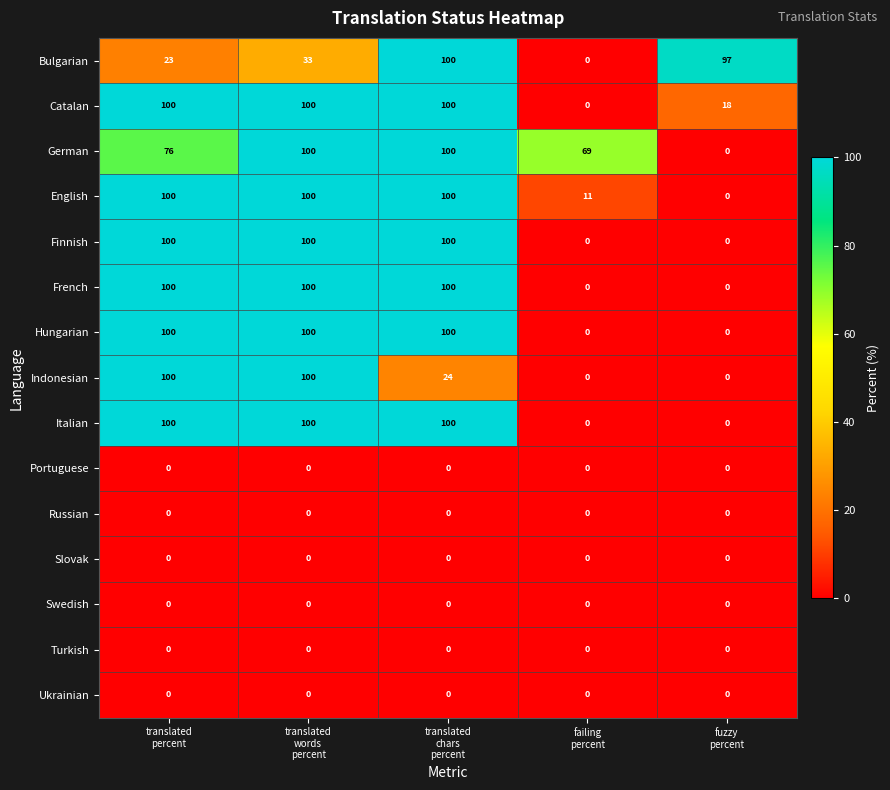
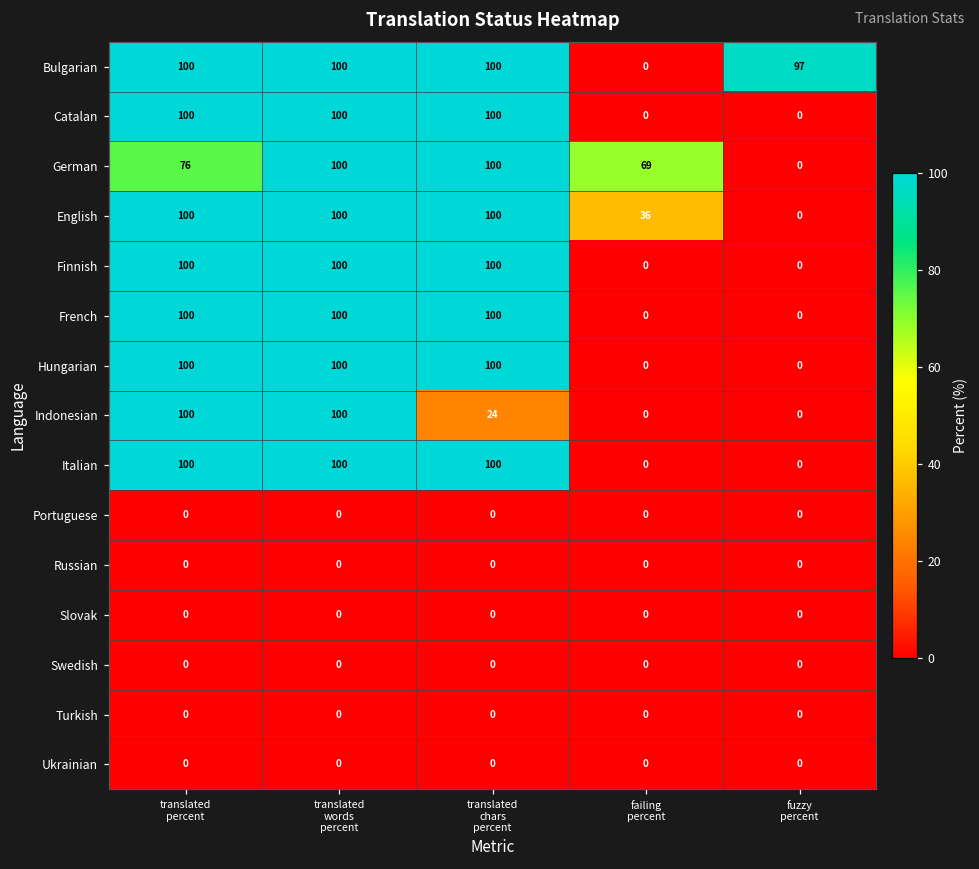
  {
    "Bulgarian": {
-     "translated percent": 23,
-     "translated words percent": 33,
+     "translated percent": 100,
+     "translated words percent": 100,
      "translated chars percent": 100,
      "failing percent": 0,
      "fuzzy percent": 97
    },
    "Catalan": {
      "translated percent": 100,
      "translated words percent": 100,
      "translated chars percent": 100,
      "failing percent": 0,
-     "fuzzy percent": 18
+     "fuzzy percent": 0
    },
    "German": {
      "translated percent": 76,
      "translated words percent": 100,
      "translated chars percent": 100,
      "failing percent": 69,
      "fuzzy percent": 0
    },
    "English": {
      "translated percent": 100,
      "translated words percent": 100,
      "translated chars percent": 100,
-     "failing percent": 11,
+     "failing percent": 36,
      "fuzzy percent": 0
    },
    "Finnish": {
      "translated percent": 100,
      "translated words percent": 100,
      "translated chars percent": 100,
      "failing percent": 0,
      "fuzzy percent": 0
    },
    "French": {
      "translated percent": 100,
      "translated words percent": 100,
      "translated chars percent": 100,
      "failing percent": 0,
      "fuzzy percent": 0
    },
    "Hungarian": {
      "translated percent": 100,
      "translated words percent": 100,
      "translated chars percent": 100,
      "failing percent": 0,
      "fuzzy percent": 0
    },
    "Indonesian": {
      "translated percent": 100,
      "translated words percent": 100,
      "translated chars percent": 24,
      "failing percent": 0,
      "fuzzy percent": 0
    },
    "Italian": {
      "translated percent": 100,
      "translated words percent": 100,
      "translated chars percent": 100,
      "failing percent": 0,
      "fuzzy percent": 0
    },
    "Portuguese": {
      "translated percent": 0,
      "translated words percent": 0,
      "translated chars percent": 0,
      "failing percent": 0,
      "fuzzy percent": 0
    },
    "Russian": {
      "translated percent": 0,
      "translated words percent": 0,
      "translated chars percent": 0,
      "failing percent": 0,
      "fuzzy percent": 0
    },
    "Slovak": {
      "translated percent": 0,
      "translated words percent": 0,
      "translated chars percent": 0,
      "failing percent": 0,
      "fuzzy percent": 0
    },
    "Swedish": {
      "translated percent": 0,
      "translated words percent": 0,
      "translated chars percent": 0,
      "failing percent": 0,
      "fuzzy percent": 0
    },
    "Turkish": {
      "translated percent": 0,
      "translated words percent": 0,
      "translated chars percent": 0,
      "failing percent": 0,
      "fuzzy percent": 0
    },
    "Ukrainian": {
      "translated percent": 0,
      "translated words percent": 0,
      "translated chars percent": 0,
      "failing percent": 0,
      "fuzzy percent": 0
    }
  }
